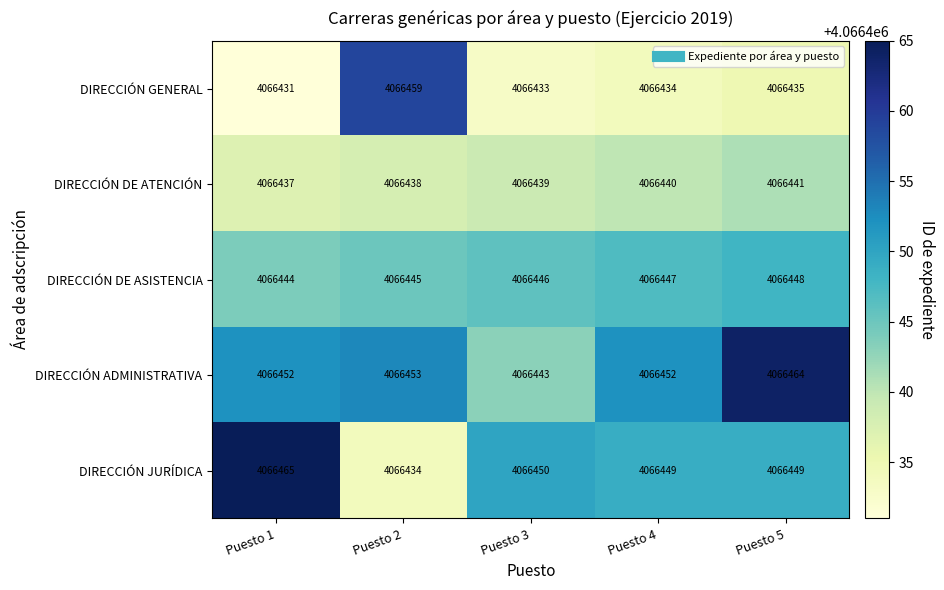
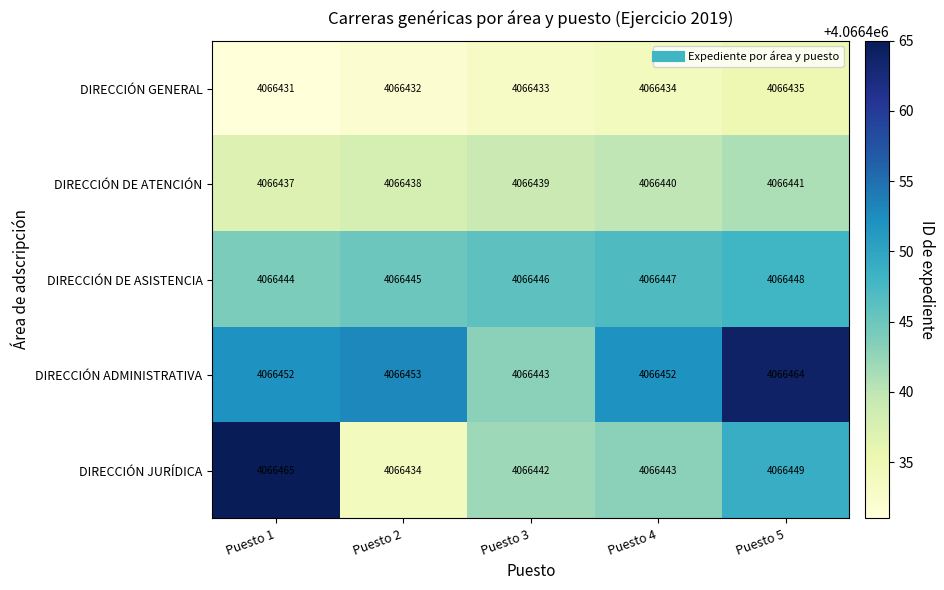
  {
    "DIRECCIÓN GENERAL": {
      "Puesto 1": 4066431,
-     "Puesto 2": 4066459,
+     "Puesto 2": 4066432,
      "Puesto 3": 4066433,
      "Puesto 4": 4066434,
      "Puesto 5": 4066435
    },
    "DIRECCIÓN DE ATENCIÓN": {
      "Puesto 1": 4066437,
      "Puesto 2": 4066438,
      "Puesto 3": 4066439,
      "Puesto 4": 4066440,
      "Puesto 5": 4066441
    },
    "DIRECCIÓN DE ASISTENCIA": {
      "Puesto 1": 4066444,
      "Puesto 2": 4066445,
      "Puesto 3": 4066446,
      "Puesto 4": 4066447,
      "Puesto 5": 4066448
    },
    "DIRECCIÓN ADMINISTRATIVA": {
      "Puesto 1": 4066452,
      "Puesto 2": 4066453,
      "Puesto 3": 4066443,
      "Puesto 4": 4066452,
      "Puesto 5": 4066464
    },
    "DIRECCIÓN JURÍDICA": {
      "Puesto 1": 4066465,
      "Puesto 2": 4066434,
-     "Puesto 3": 4066450,
-     "Puesto 4": 4066449,
+     "Puesto 3": 4066442,
+     "Puesto 4": 4066443,
      "Puesto 5": 4066449
    }
  }
